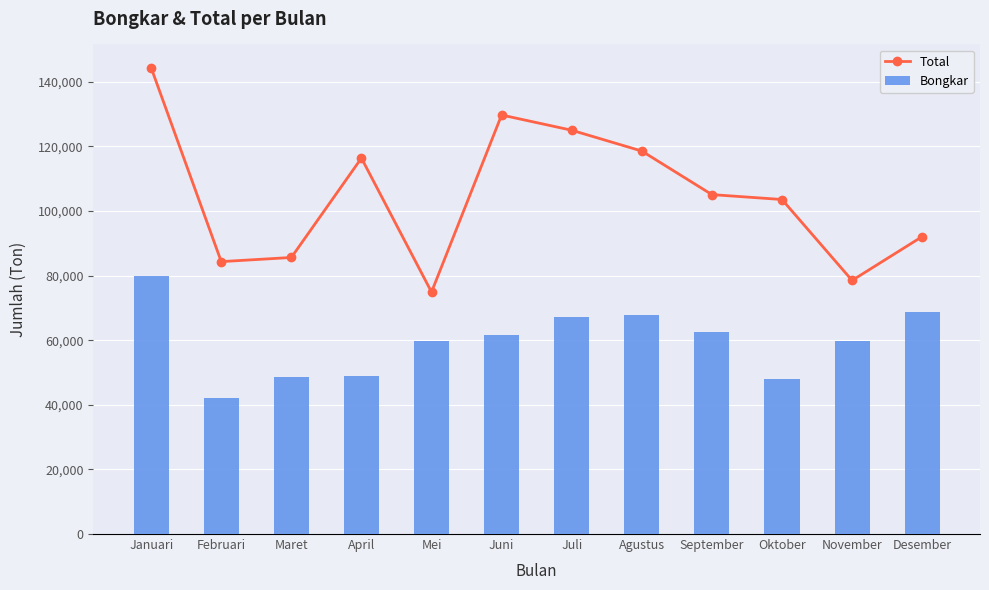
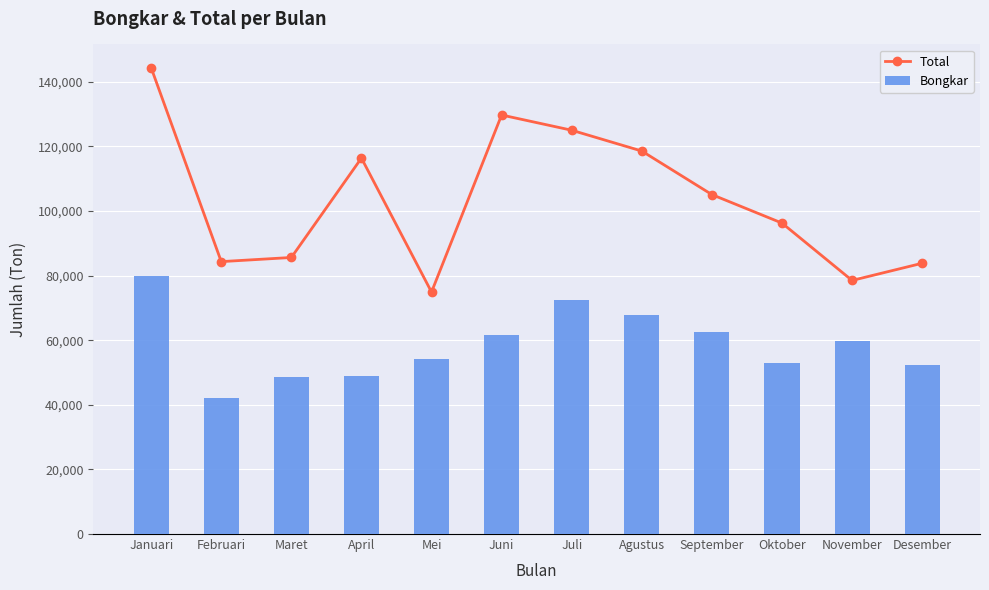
  {
    "Bongkar": {
      "Januari": "80,000",
      "Februari": "42,000",
      "Maret": "49,000",
      "April": "49,000",
-     "Mei": "60,000",
+     "Mei": "54,000",
      "Juni": "62,000",
-     "Juli": "67,000",
+     "Juli": "72,000",
      "Agustus": "68,000",
      "September": "62,000",
-     "Oktober": "48,000",
+     "Oktober": "53,000",
      "November": "60,000",
-     "Desember": "69,000"
+     "Desember": "52,000"
    },
    "Total": {
      "Januari": "144,000",
      "Februari": "84,000",
      "Maret": "86,000",
      "April": "116,000",
      "Mei": "75,000",
      "Juni": "130,000",
      "Juli": "125,000",
      "Agustus": "119,000",
      "September": "105,000",
-     "Oktober": "104,000",
+     "Oktober": "96,000",
      "November": "79,000",
-     "Desember": "92,000"
+     "Desember": "84,000"
    }
  }
